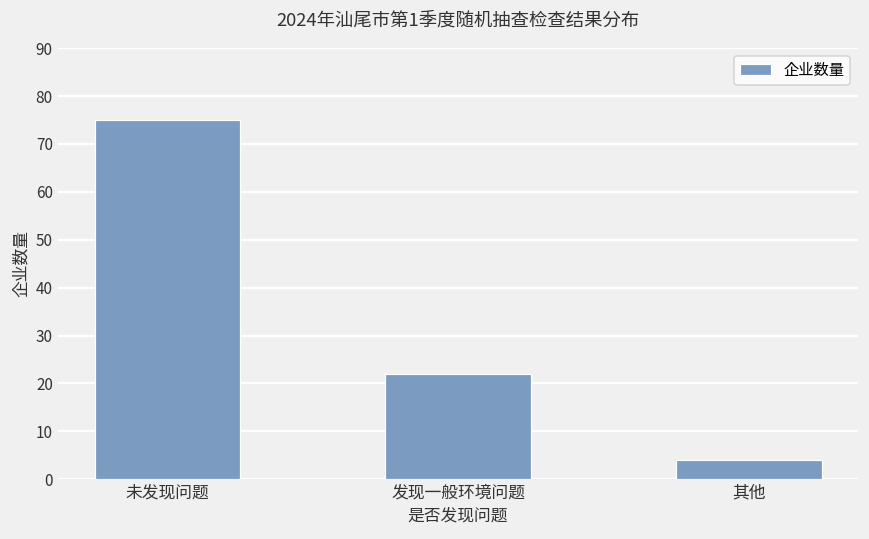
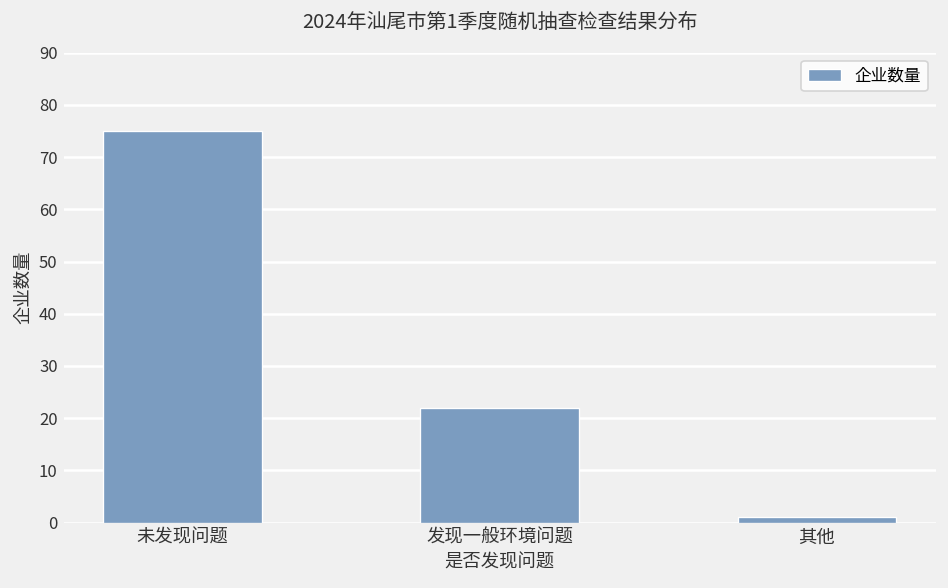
  {
    "未发现问题": 75,
    "发现一般环境问题": 22,
-   "其他": 4
+   "其他": 1
  }
